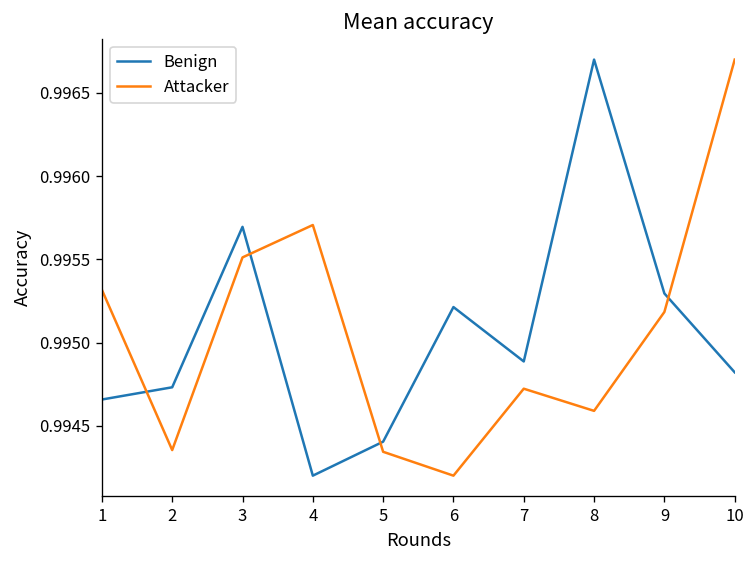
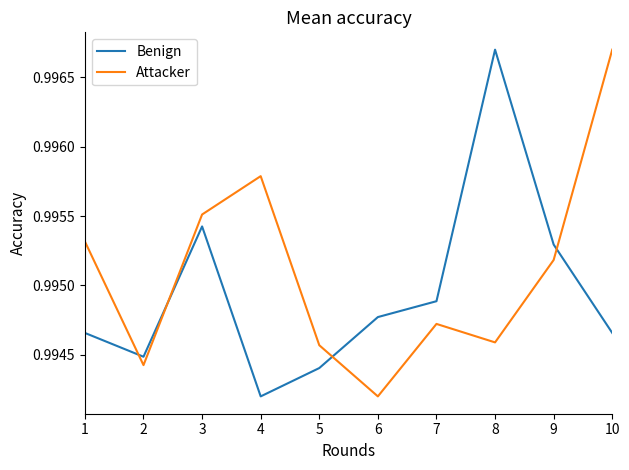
  {
    "Benign": {
      "1": 0.99466,
-     "2": 0.99473,
-     "3": 0.99570,
+     "2": 0.99449,
+     "3": 0.99543,
      "4": 0.99420,
      "5": 0.99440,
-     "6": 0.99521,
+     "6": 0.99477,
      "7": 0.99489,
      "8": 0.99670,
      "9": 0.99529,
-     "10": 0.99482
+     "10": 0.99466
    },
    "Attacker": {
      "1": 0.99532,
-     "2": 0.99435,
+     "2": 0.99443,
      "3": 0.99551,
-     "4": 0.99571,
-     "5": 0.99434,
+     "4": 0.99579,
+     "5": 0.99457,
      "6": 0.99420,
      "7": 0.99472,
      "8": 0.99459,
      "9": 0.99518,
      "10": 0.99670
    }
  }
